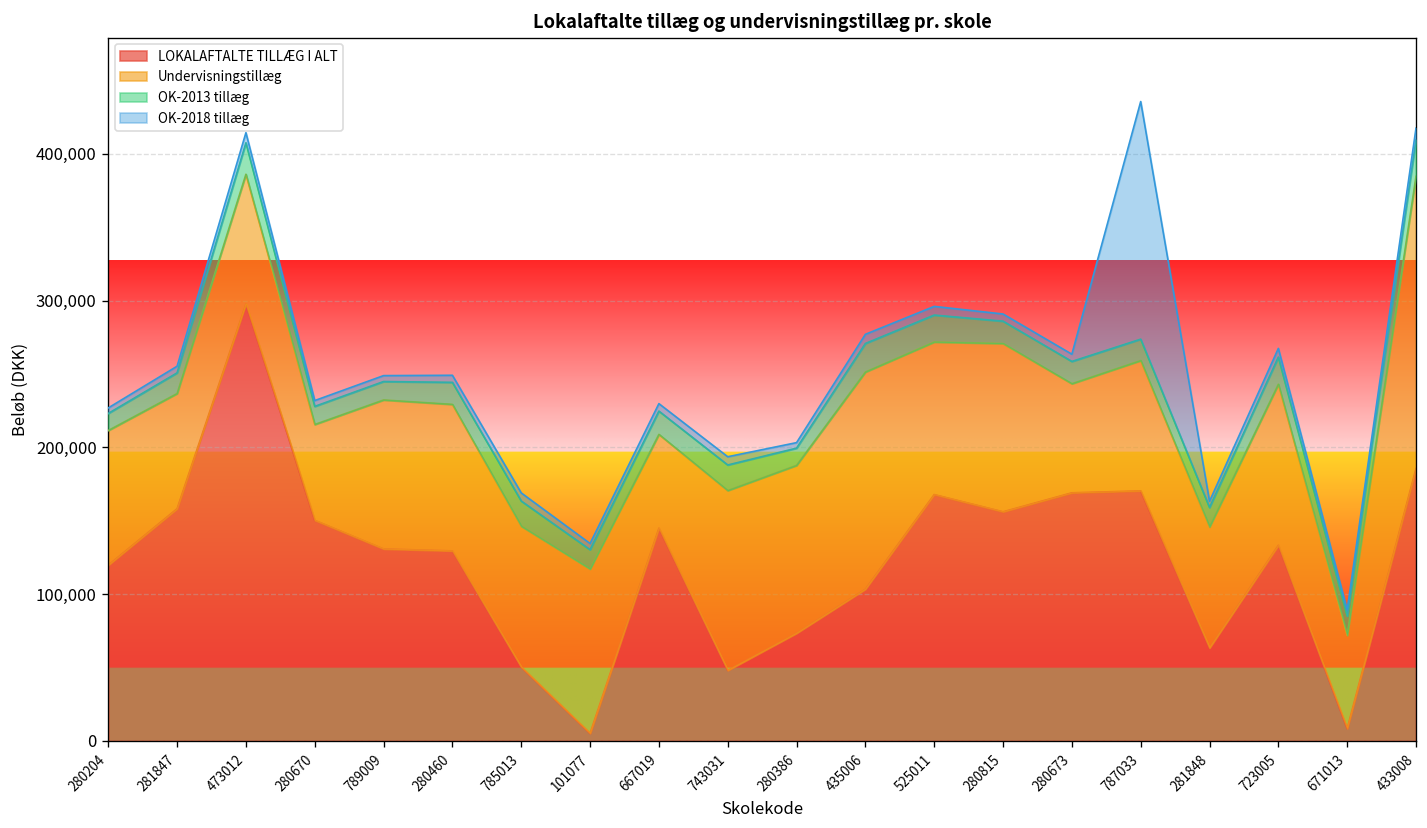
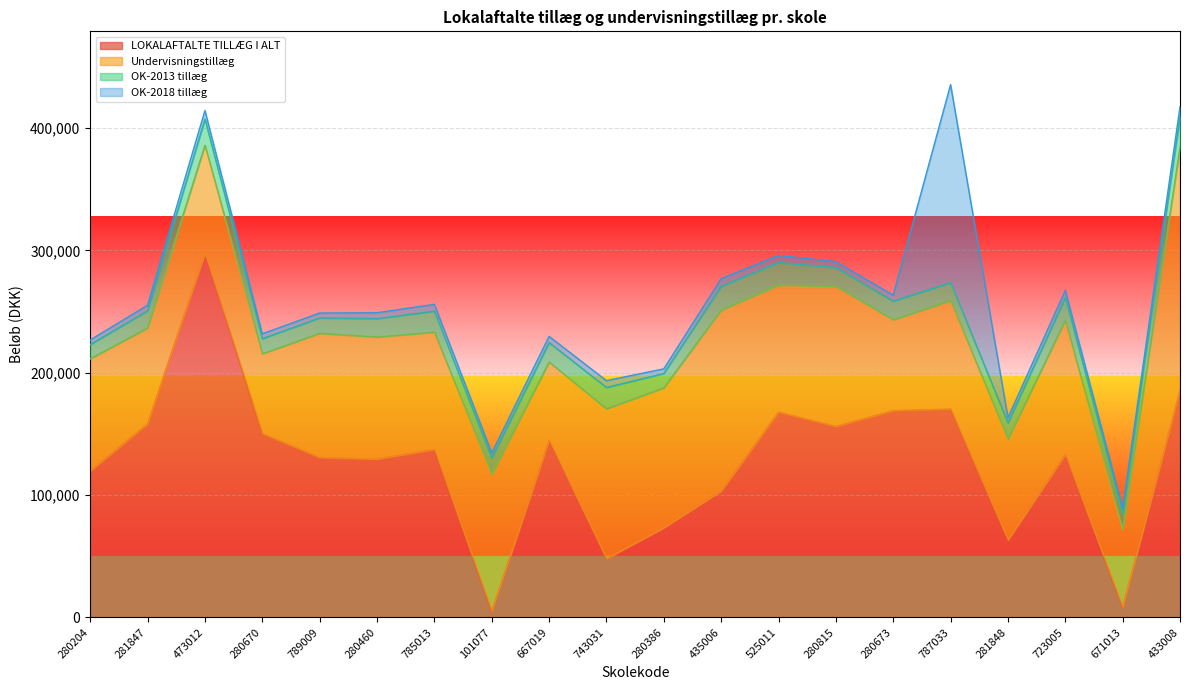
  {
    "LOKALAFTALTE TILLÆG I ALT": {
      "280204": "120,000",
      "281847": "158,000",
      "473012": "298,000",
      "280670": "150,000",
      "789009": "131,000",
      "280460": "129,000",
-     "785013": "50,000",
+     "785013": "137,000",
      "101077": "5,000",
      "667019": "145,000",
      "743031": "48,000",
      "280386": "73,000",
      "435006": "103,000",
      "525011": "168,000",
      "280815": "156,000",
      "280673": "169,000",
      "787033": "170,000",
      "281848": "63,000",
      "723005": "133,000",
      "671013": "8,000",
      "433008": "186,000"
    },
    "Undervisningstillæg": {
      "280204": "92,000",
      "281847": "78,000",
      "473012": "88,000",
      "280670": "65,000",
      "789009": "102,000",
      "280460": "100,000",
      "785013": "96,000",
      "101077": "112,000",
      "667019": "64,000",
      "743031": "123,000",
      "280386": "114,000",
      "435006": "148,000",
      "525011": "104,000",
      "280815": "115,000",
      "280673": "74,000",
      "787033": "89,000",
      "281848": "82,000",
      "723005": "110,000",
      "671013": "64,000",
      "433008": "199,000"
    },
    "OK-2013 tillæg": {
      "280204": "12,000",
      "281847": "14,000",
      "473012": "21,000",
      "280670": "12,000",
      "789009": "13,000",
      "280460": "15,000",
      "785013": "17,000",
      "101077": "13,000",
      "667019": "16,000",
      "743031": "17,000",
      "280386": "12,000",
      "435006": "19,000",
      "525011": "18,000",
      "280815": "15,000",
      "280673": "15,000",
      "787033": "15,000",
      "281848": "13,000",
      "723005": "18,000",
      "671013": "13,000",
      "433008": "25,000"
    },
    "OK-2018 tillæg": {
      "280204": "4,000",
      "281847": "5,000",
      "473012": "7,000",
      "280670": "4,000",
      "789009": "4,000",
      "280460": "5,000",
      "785013": "6,000",
      "101077": "4,000",
      "667019": "5,000",
      "743031": "6,000",
      "280386": "4,000",
      "435006": "6,000",
      "525011": "6,000",
      "280815": "5,000",
      "280673": "5,000",
      "787033": "162,000",
      "281848": "4,000",
      "723005": "6,000",
      "671013": "4,000",
      "433008": "8,000"
    }
  }
